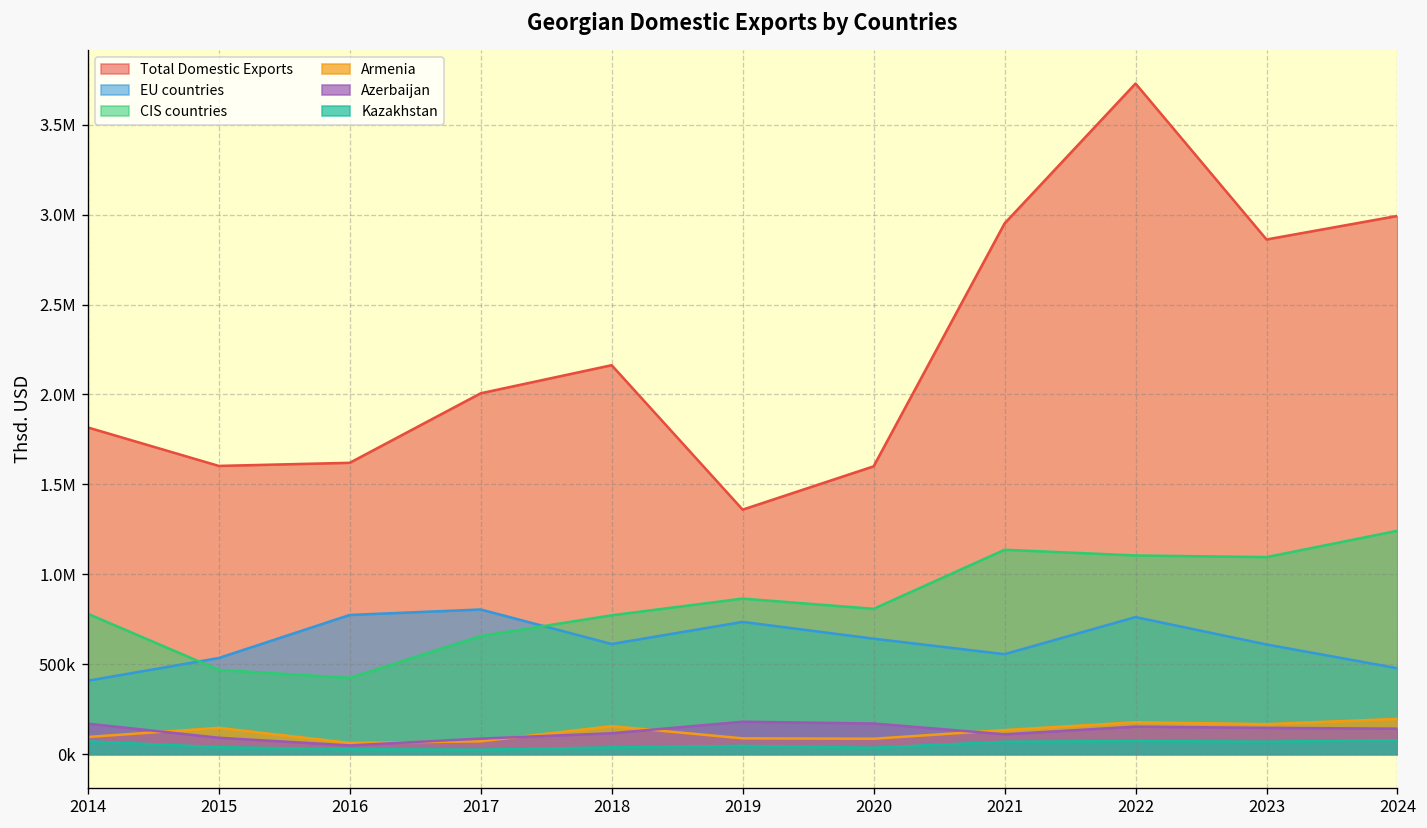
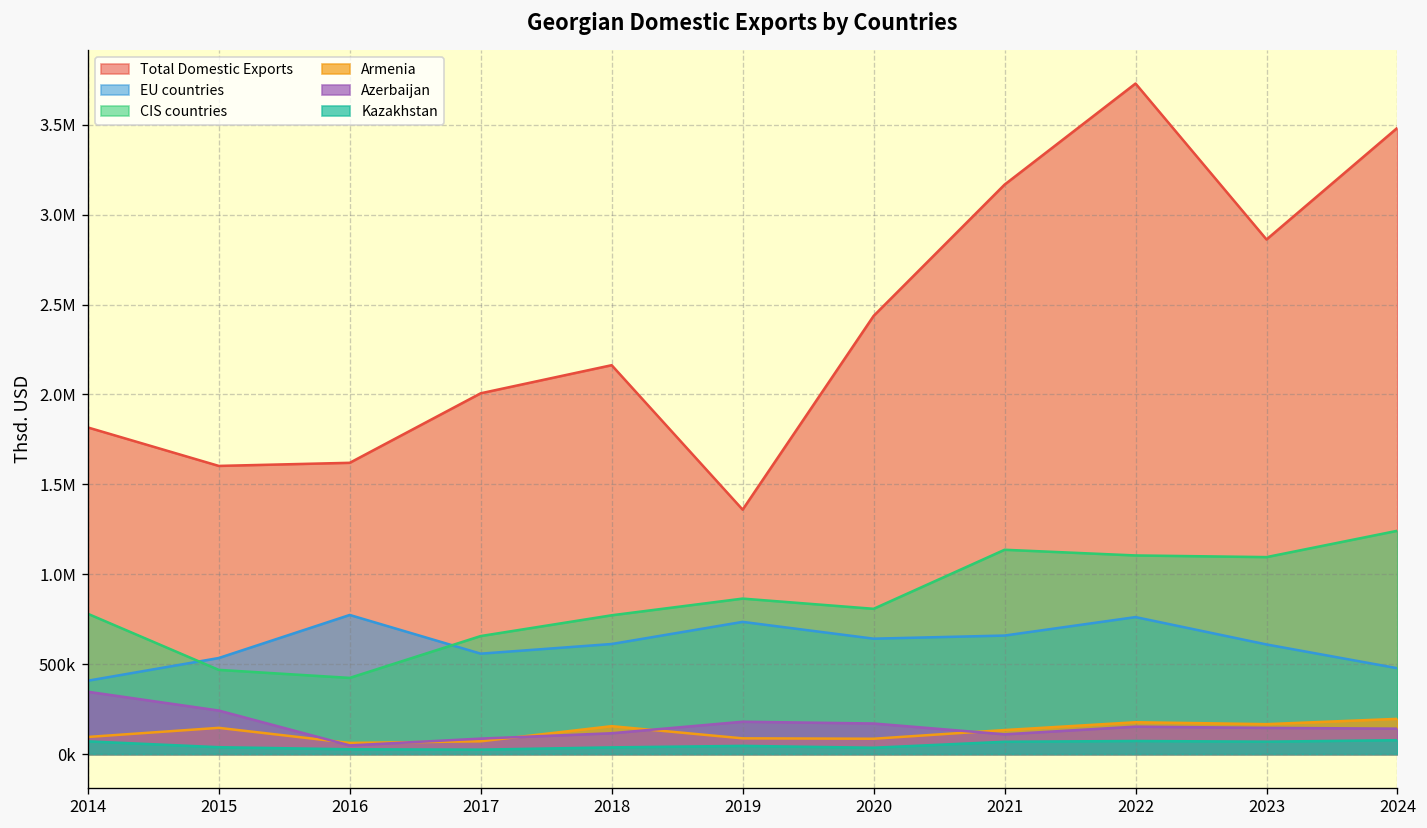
  {
    "Total Domestic Exports": {
      "2014": 1820000,
      "2015": 1600000,
      "2016": 1620000,
      "2017": 2010000,
      "2018": 2160000,
      "2019": 1360000,
-     "2020": 1600000,
-     "2021": 2950000,
+     "2020": 2440000,
+     "2021": 3170000,
      "2022": 3730000,
      "2023": 2860000,
-     "2024": 2990000
+     "2024": 3480000
    },
    "EU countries": {
      "2014": 410000,
      "2015": 530000,
      "2016": 770000,
-     "2017": 800000,
+     "2017": 560000,
      "2018": 610000,
      "2019": 730000,
      "2020": 640000,
-     "2021": 560000,
+     "2021": 660000,
      "2022": 760000,
      "2023": 610000,
      "2024": 480000
    },
    "Armenia": {
      "2014": 90000,
      "2015": 150000,
      "2018": 150000,
      "2019": 90000,
      "2020": 80000,
      "2021": 130000,
      "2022": 180000,
      "2023": 170000,
      "2024": 200000
    },
    "Azerbaijan": {
-     "2014": 170000,
-     "2015": 90000,
+     "2014": 350000,
+     "2015": 240000,
      "2018": 120000,
      "2019": 180000,
      "2020": 170000,
      "2021": 110000,
      "2022": 150000,
      "2023": 150000,
      "2024": 140000
    }
  }
